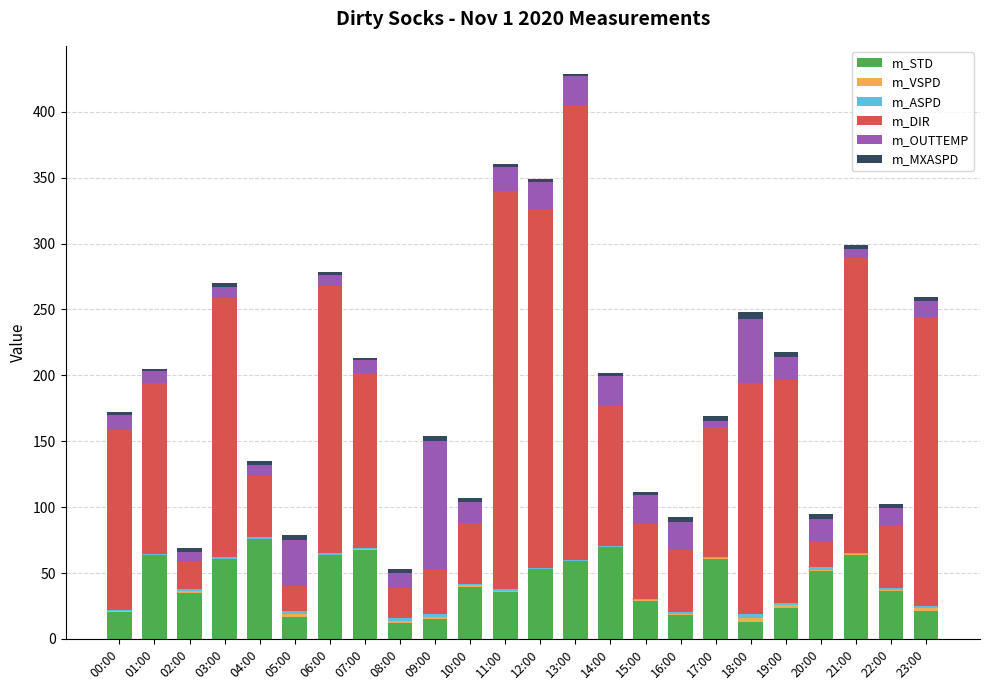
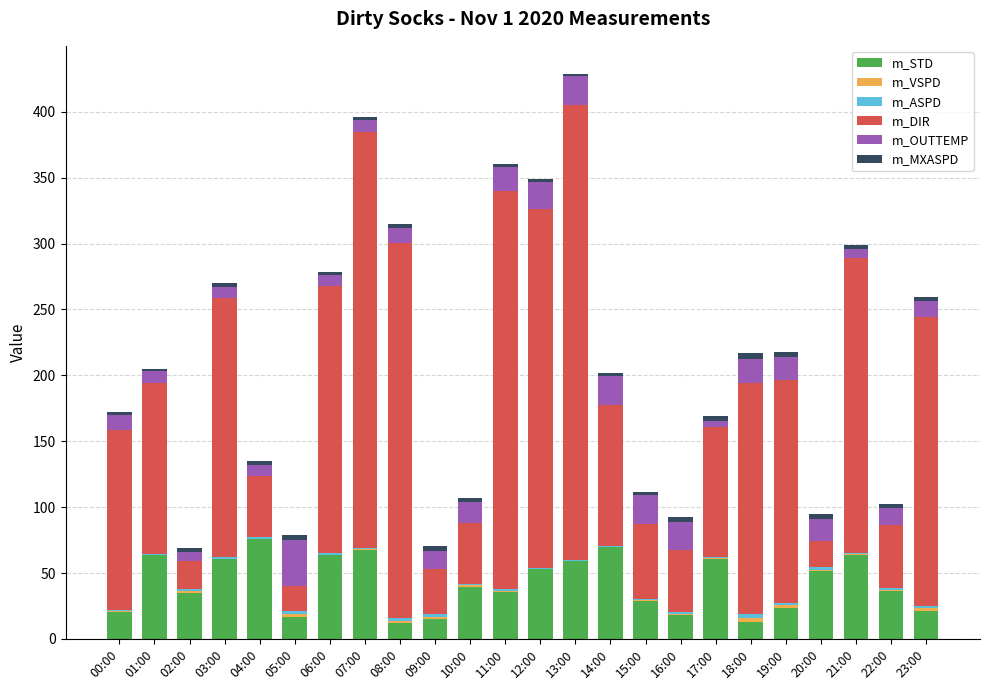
  {
    "m_STD": {
      "00:00": 20,
      "01:00": 63,
      "02:00": 35,
      "03:00": 60,
      "04:00": 76,
      "05:00": 17,
      "06:00": 63,
      "07:00": 68,
      "08:00": 12,
      "09:00": 15,
      "10:00": 40,
      "11:00": 36,
      "12:00": 53,
      "13:00": 59,
      "14:00": 69,
      "15:00": 29,
      "16:00": 18,
      "17:00": 60,
      "18:00": 13,
      "19:00": 24,
      "20:00": 52,
      "21:00": 64,
      "22:00": 36,
      "23:00": 21
    },
    "m_VSPD": {
      "05:00": 2,
      "09:00": 2,
      "18:00": 3
    },
    "m_ASPD": {
      "05:00": 2,
      "09:00": 2,
      "18:00": 3,
      "19:00": 2,
      "23:00": 2
    },
    "m_DIR": {
      "00:00": 137,
      "01:00": 129,
      "02:00": 22,
      "03:00": 197,
      "04:00": 46,
      "05:00": 19,
      "06:00": 203,
-     "07:00": 133,
-     "08:00": 23,
+     "07:00": 316,
+     "08:00": 285,
      "09:00": 34,
      "10:00": 46,
      "11:00": 302,
      "12:00": 272,
      "13:00": 345,
      "14:00": 106,
      "15:00": 57,
      "16:00": 47,
      "17:00": 98,
      "18:00": 175,
      "19:00": 169,
      "20:00": 20,
      "21:00": 224,
      "22:00": 48,
      "23:00": 219
    },
    "m_OUTTEMP": {
      "00:00": 12,
      "01:00": 9,
      "02:00": 7,
      "03:00": 8,
      "04:00": 8,
      "05:00": 35,
      "06:00": 8,
      "07:00": 9,
      "08:00": 12,
-     "09:00": 97,
+     "09:00": 14,
      "10:00": 16,
      "11:00": 19,
      "12:00": 21,
      "13:00": 22,
      "14:00": 22,
      "15:00": 22,
      "16:00": 22,
      "17:00": 5,
-     "18:00": 49,
+     "18:00": 18,
      "19:00": 18,
      "20:00": 17,
      "21:00": 7,
      "22:00": 13,
      "23:00": 12
    },
    "m_MXASPD": {
      "01:00": 2,
      "02:00": 3,
      "03:00": 3,
      "04:00": 3,
      "05:00": 4,
      "06:00": 2,
      "08:00": 3,
      "09:00": 3,
      "10:00": 3,
      "11:00": 2,
      "14:00": 2,
      "15:00": 2,
      "16:00": 4,
      "17:00": 3,
      "18:00": 5,
      "19:00": 3,
      "20:00": 3,
      "21:00": 3,
      "22:00": 2,
      "23:00": 3
    }
  }
